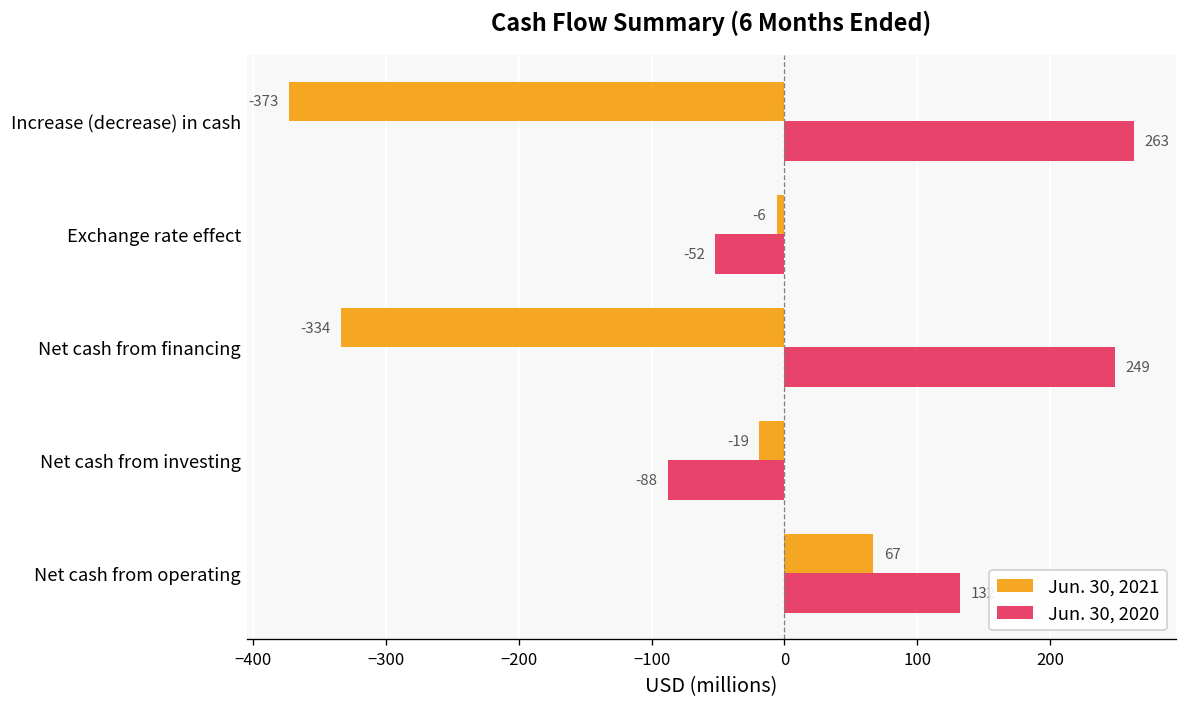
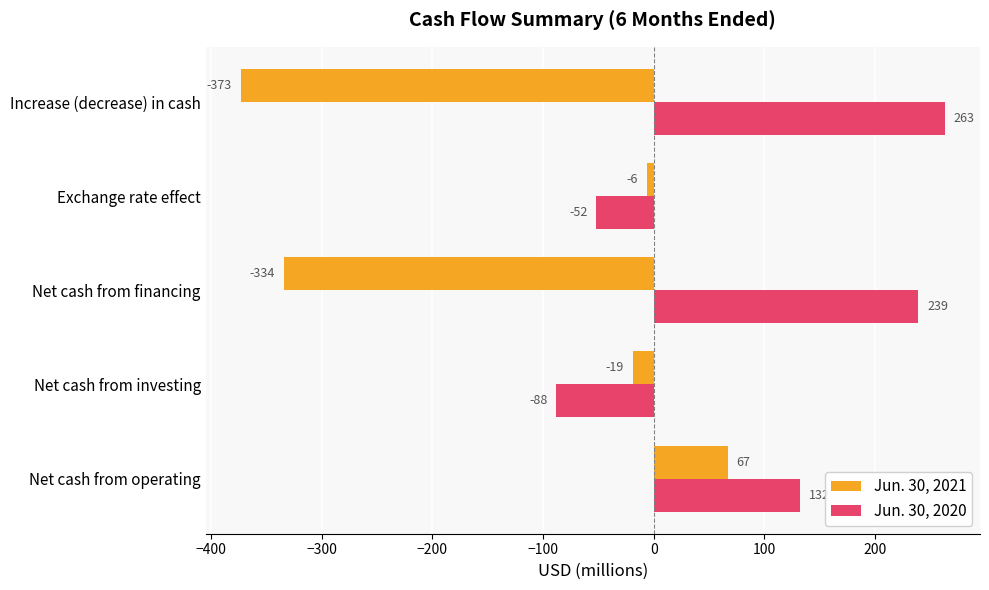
  {
    "Jun. 30, 2021": {
      "Increase (decrease) in cash": -373,
      "Exchange rate effect": -6,
      "Net cash from financing": -334,
      "Net cash from investing": -19,
      "Net cash from operating": 67
    },
    "Jun. 30, 2020": {
      "Increase (decrease) in cash": 263,
      "Exchange rate effect": -52,
-     "Net cash from financing": 249,
+     "Net cash from financing": 239,
      "Net cash from investing": -88
    }
  }
